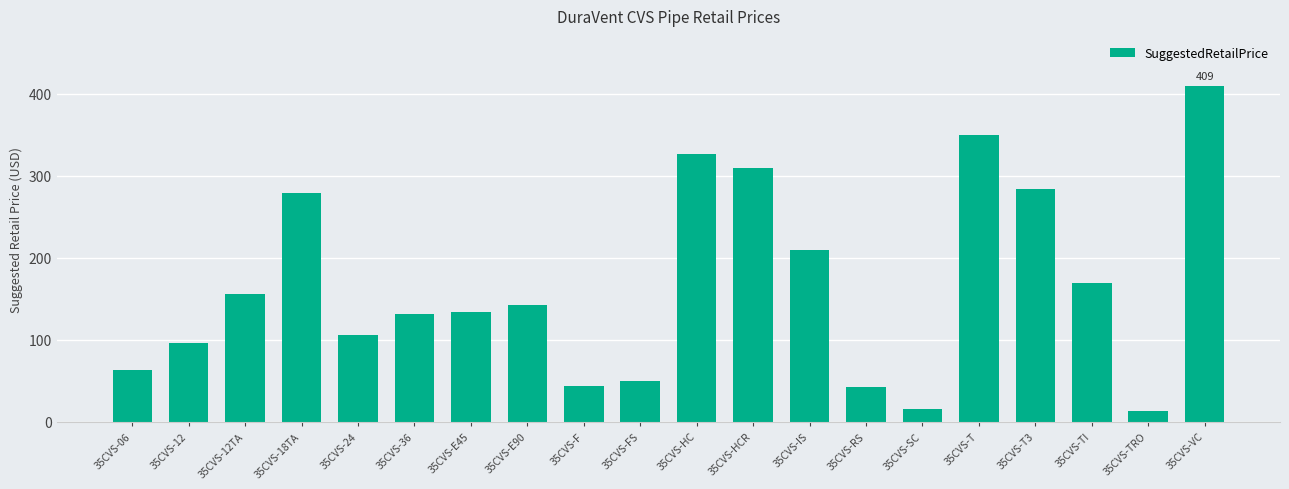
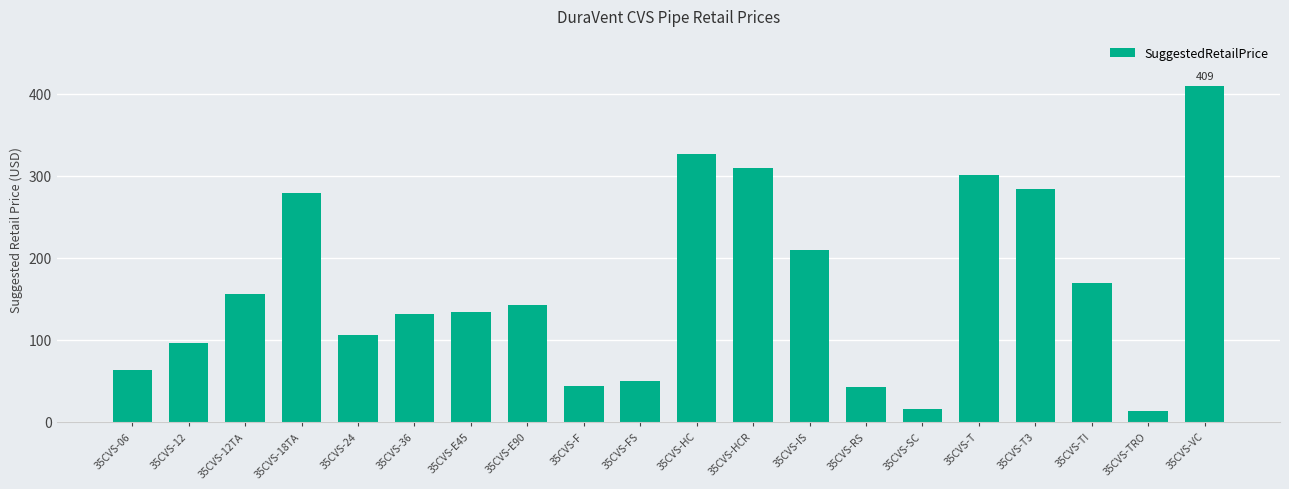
  {
    "35CVS-06": 60,
    "35CVS-12": 100,
    "35CVS-12TA": 160,
    "35CVS-18TA": 280,
    "35CVS-24": 110,
    "35CVS-36": 130,
    "35CVS-E45": 130,
    "35CVS-E90": 140,
    "35CVS-F": 40,
    "35CVS-FS": 50,
    "35CVS-HC": 330,
    "35CVS-HCR": 310,
    "35CVS-IS": 210,
    "35CVS-RS": 40,
    "35CVS-SC": 20,
-   "35CVS-T": 350,
+   "35CVS-T": 300,
    "35CVS-T3": 280,
    "35CVS-TI": 170,
    "35CVS-TRO": 10
  }
